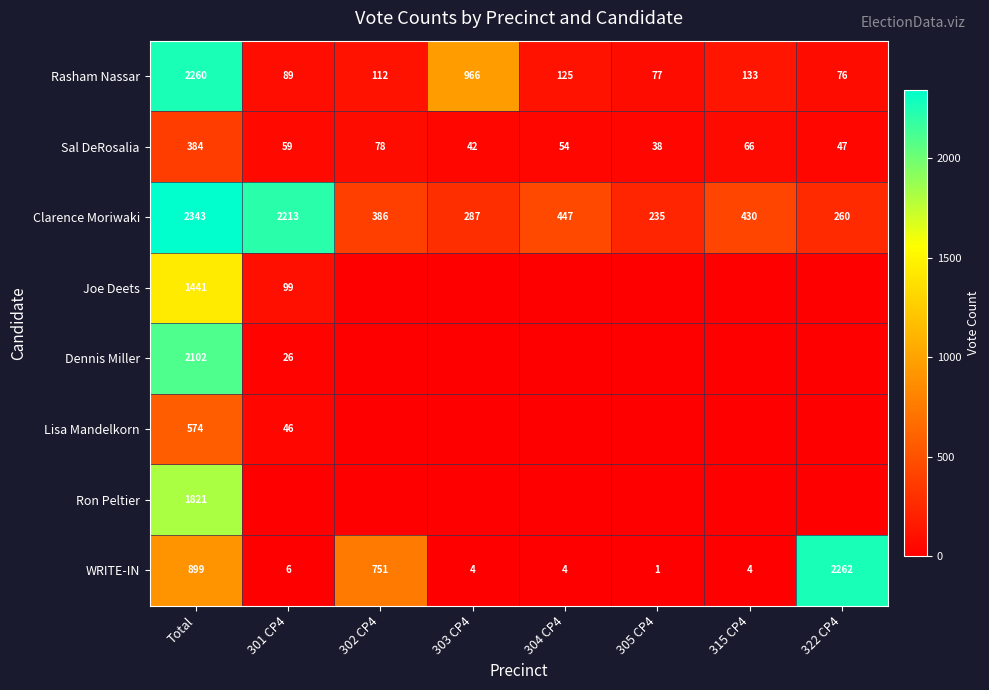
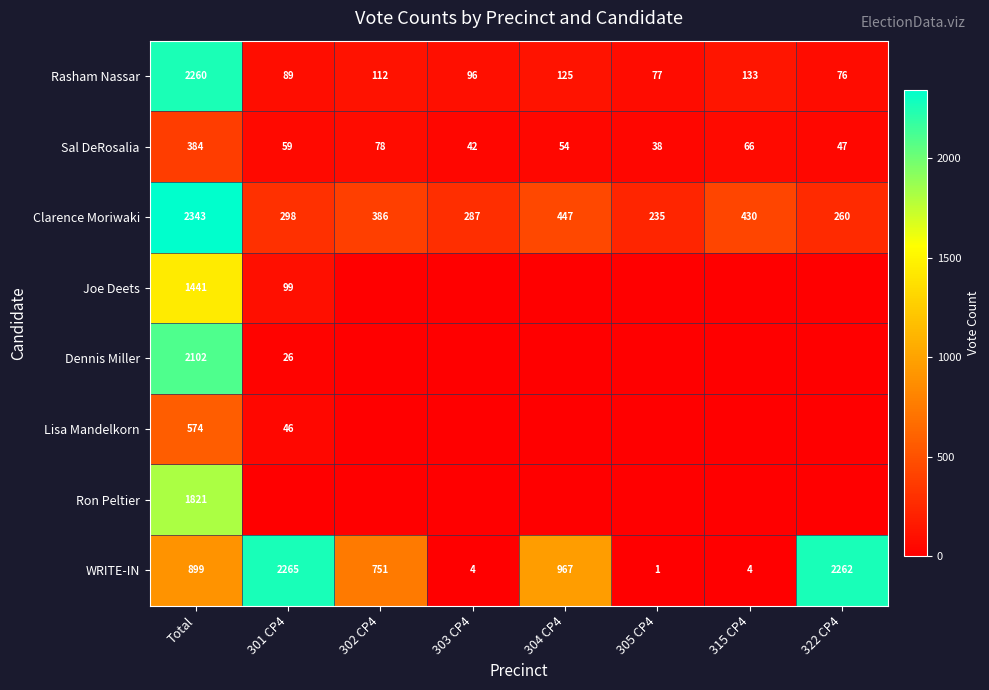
  {
    "Rasham Nassar": {
      "Total": 2260,
      "301 CP4": 89,
      "302 CP4": 112,
-     "303 CP4": 966,
+     "303 CP4": 96,
      "304 CP4": 125,
      "305 CP4": 77,
      "315 CP4": 133,
      "322 CP4": 76
    },
    "Sal DeRosalia": {
      "Total": 384,
      "301 CP4": 59,
      "302 CP4": 78,
      "303 CP4": 42,
      "304 CP4": 54,
      "305 CP4": 38,
      "315 CP4": 66,
      "322 CP4": 47
    },
    "Clarence Moriwaki": {
      "Total": 2343,
-     "301 CP4": 2213,
+     "301 CP4": 298,
      "302 CP4": 386,
      "303 CP4": 287,
      "304 CP4": 447,
      "305 CP4": 235,
      "315 CP4": 430,
      "322 CP4": 260
    },
    "Joe Deets": {
      "Total": 1441,
      "301 CP4": 99
    },
    "Dennis Miller": {
      "Total": 2102,
      "301 CP4": 26
    },
    "Lisa Mandelkorn": {
      "Total": 574,
      "301 CP4": 46
    },
    "Ron Peltier": {
      "Total": 1821
    },
    "WRITE-IN": {
      "Total": 899,
-     "301 CP4": 6,
+     "301 CP4": 2265,
      "302 CP4": 751,
      "303 CP4": 4,
-     "304 CP4": 4,
+     "304 CP4": 967,
      "305 CP4": 1,
      "315 CP4": 4,
      "322 CP4": 2262
    }
  }
